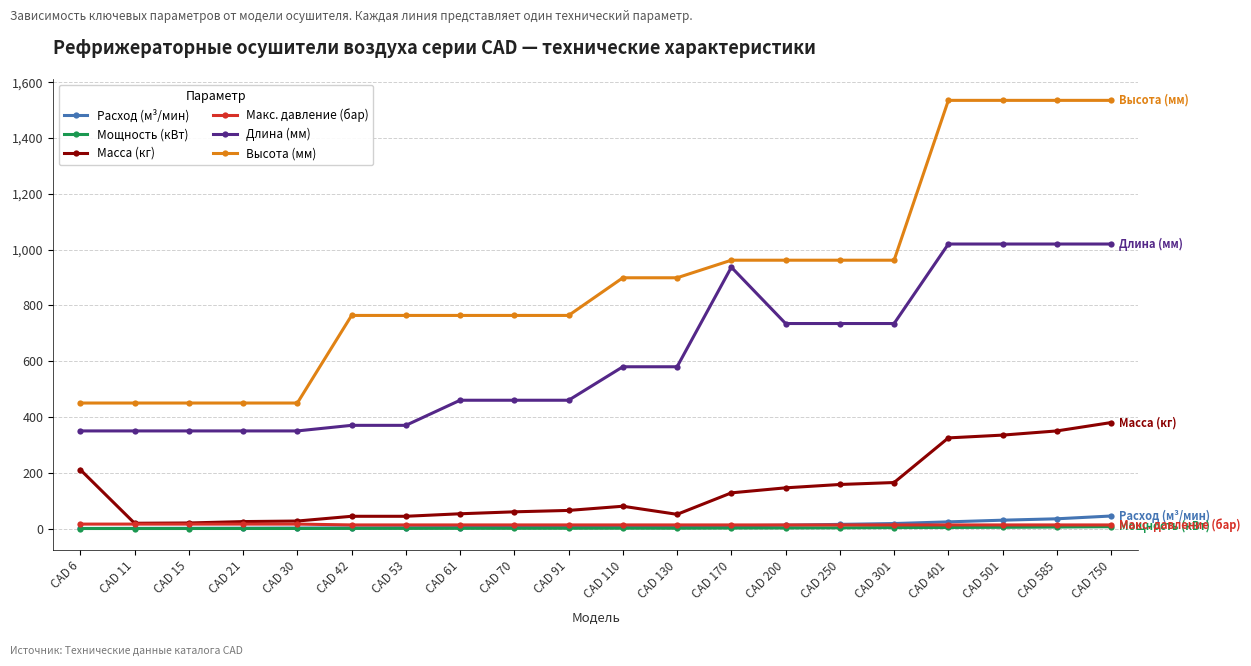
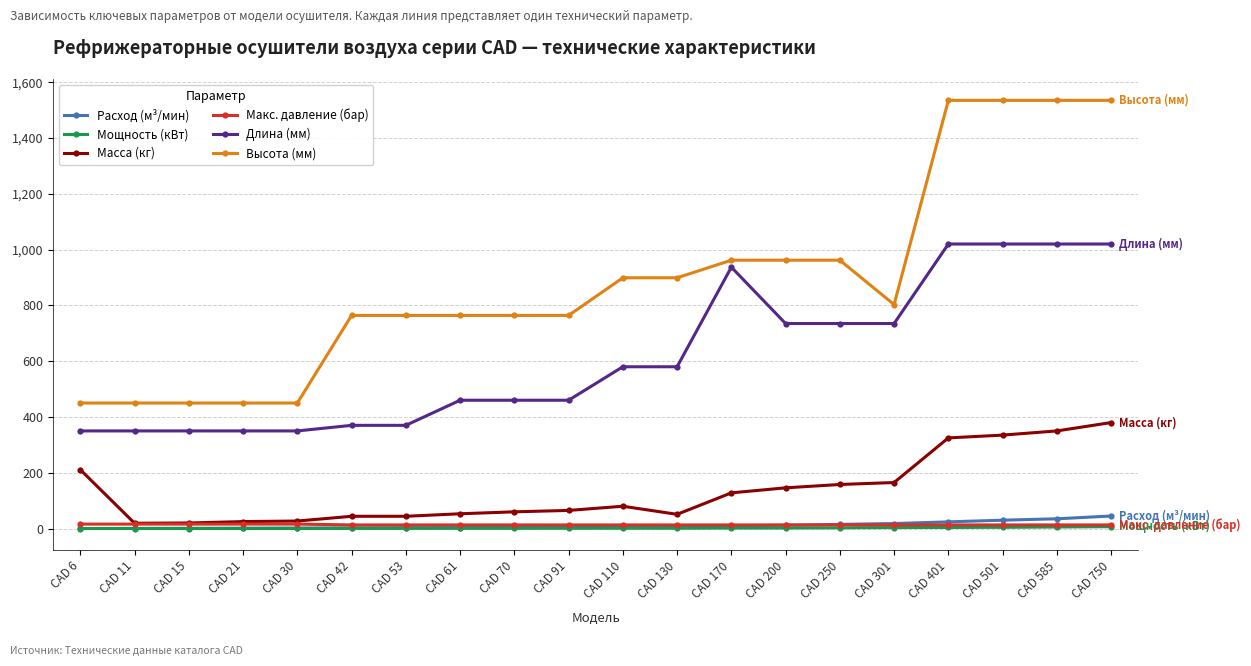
  {
    "Расход (м³/мин)": {
      "CAD 401": "20",
      "CAD 501": "30",
      "CAD 585": "40",
      "CAD 750": "50"
    },
    "Мощность (кВт)": {
      "CAD 200": "0",
      "CAD 250": "0",
      "CAD 301": "0"
    },
    "Масса (кг)": {
      "CAD 6": "210",
      "CAD 30": "30",
      "CAD 42": "40",
      "CAD 53": "40",
      "CAD 61": "50",
      "CAD 70": "60",
      "CAD 91": "70",
      "CAD 110": "80",
      "CAD 130": "50",
      "CAD 170": "130",
      "CAD 200": "150",
      "CAD 250": "160",
      "CAD 301": "170",
      "CAD 401": "330",
      "CAD 501": "340",
      "CAD 585": "350",
      "CAD 750": "380"
    },
    "Макс. давление (бар)": {
      "CAD 6": "20",
      "CAD 30": "20",
      "CAD 42": "10",
      "CAD 53": "10",
      "CAD 61": "10"
    },
    "Длина (мм)": {
      "CAD 6": "350",
      "CAD 11": "350",
      "CAD 15": "350",
      "CAD 21": "350",
      "CAD 30": "350",
      "CAD 42": "370",
      "CAD 53": "370",
      "CAD 61": "460",
      "CAD 70": "460",
      "CAD 91": "460",
      "CAD 110": "580",
      "CAD 130": "580",
      "CAD 170": "940",
      "CAD 200": "740",
      "CAD 250": "740",
      "CAD 301": "740",
      "CAD 401": "1,020",
      "CAD 501": "1,020",
      "CAD 585": "1,020",
      "CAD 750": "1,020"
    },
    "Высота (мм)": {
      "CAD 6": "450",
      "CAD 11": "450",
      "CAD 15": "450",
      "CAD 21": "450",
      "CAD 30": "450",
      "CAD 42": "760",
      "CAD 53": "760",
      "CAD 61": "760",
      "CAD 70": "760",
      "CAD 91": "760",
      "CAD 110": "900",
      "CAD 130": "900",
      "CAD 170": "960",
      "CAD 200": "960",
      "CAD 250": "960",
-     "CAD 301": "960",
+     "CAD 301": "800",
      "CAD 401": "1,540",
      "CAD 501": "1,540",
      "CAD 585": "1,540",
      "CAD 750": "1,540"
    }
  }
